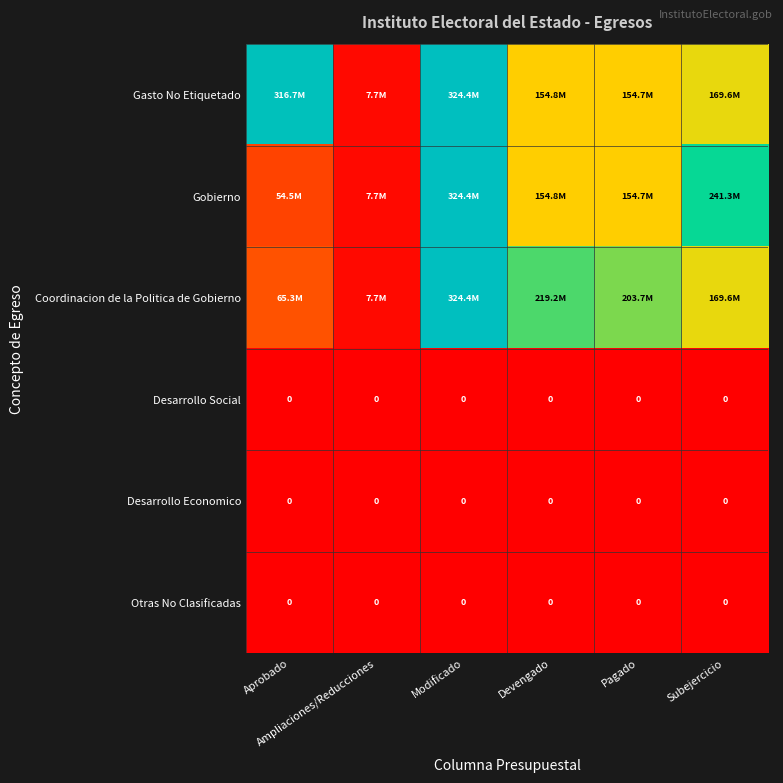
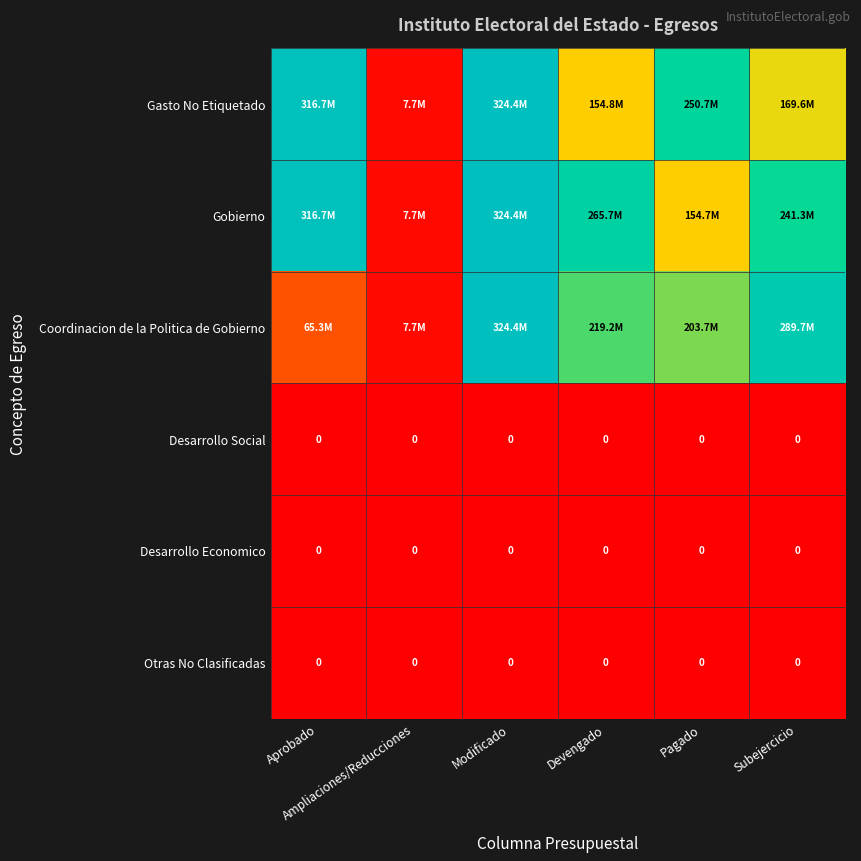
  {
    "Gasto No Etiquetado": {
      "Aprobado": "316.7M",
      "Ampliaciones/Reducciones": "7.7M",
      "Modificado": "324.4M",
      "Devengado": "154.8M",
-     "Pagado": "154.7M",
+     "Pagado": "250.7M",
      "Subejercicio": "169.6M"
    },
    "Gobierno": {
-     "Aprobado": "54.5M",
+     "Aprobado": "316.7M",
      "Ampliaciones/Reducciones": "7.7M",
      "Modificado": "324.4M",
-     "Devengado": "154.8M",
+     "Devengado": "265.7M",
      "Pagado": "154.7M",
      "Subejercicio": "241.3M"
    },
    "Coordinacion de la Politica de Gobierno": {
      "Aprobado": "65.3M",
      "Ampliaciones/Reducciones": "7.7M",
      "Modificado": "324.4M",
      "Devengado": "219.2M",
      "Pagado": "203.7M",
-     "Subejercicio": "169.6M"
+     "Subejercicio": "289.7M"
    },
    "Desarrollo Social": {
      "Aprobado": "0",
      "Ampliaciones/Reducciones": "0",
      "Modificado": "0",
      "Devengado": "0",
      "Pagado": "0",
      "Subejercicio": "0"
    },
    "Desarrollo Economico": {
      "Aprobado": "0",
      "Ampliaciones/Reducciones": "0",
      "Modificado": "0",
      "Devengado": "0",
      "Pagado": "0",
      "Subejercicio": "0"
    },
    "Otras No Clasificadas": {
      "Aprobado": "0",
      "Ampliaciones/Reducciones": "0",
      "Modificado": "0",
      "Devengado": "0",
      "Pagado": "0",
      "Subejercicio": "0"
    }
  }
